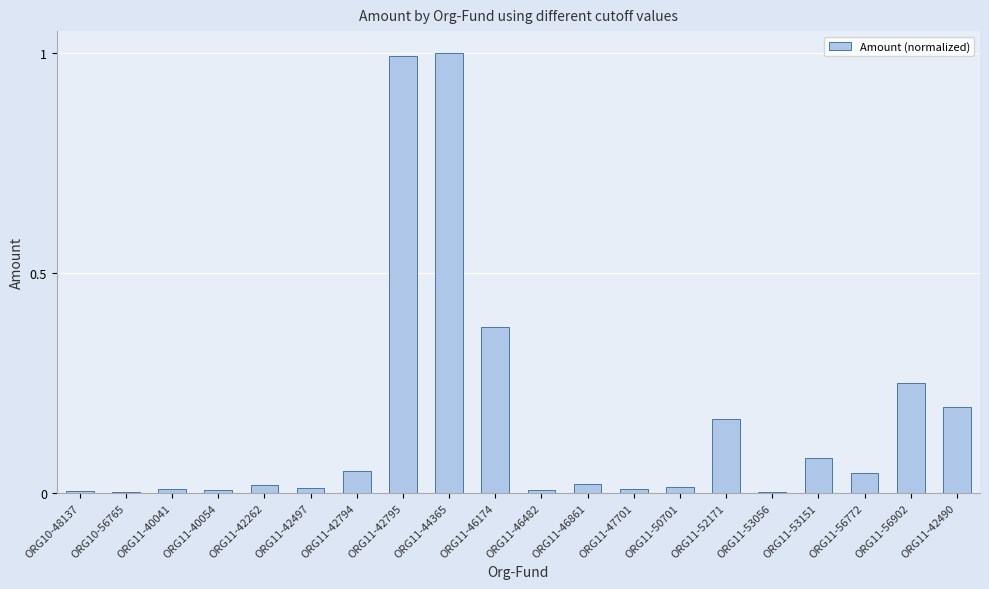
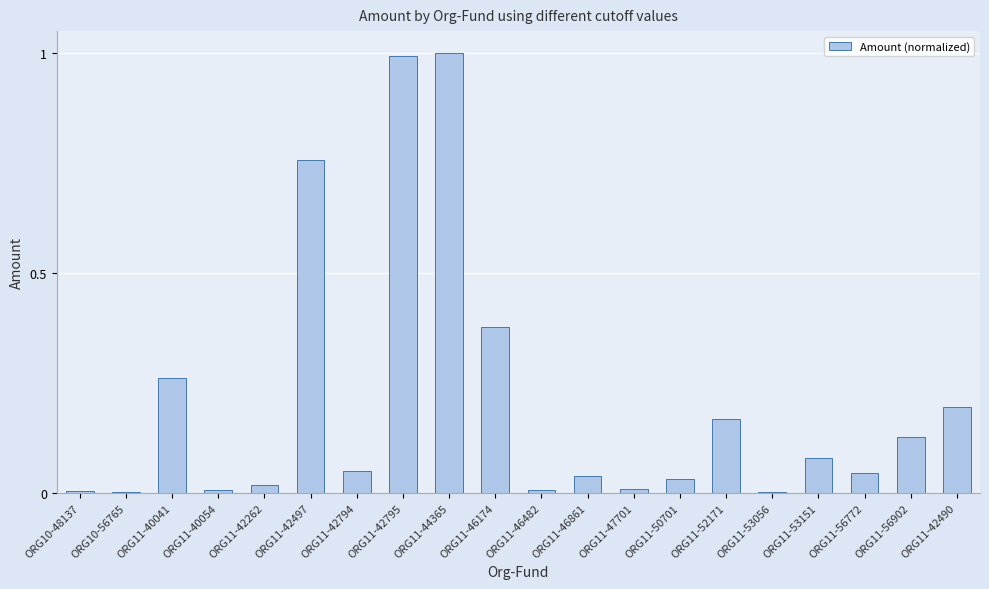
  {
-   "ORG11-40041": 0.01,
+   "ORG11-40041": 0.26,
    "ORG11-40054": 0.01,
    "ORG11-42262": 0.02,
-   "ORG11-42497": 0.01,
+   "ORG11-42497": 0.76,
    "ORG11-42794": 0.05,
    "ORG11-42795": 0.99,
    "ORG11-44365": 1.00,
    "ORG11-46174": 0.38,
    "ORG11-46482": 0.01,
-   "ORG11-46861": 0.02,
+   "ORG11-46861": 0.04,
    "ORG11-47701": 0.01,
-   "ORG11-50701": 0.01,
+   "ORG11-50701": 0.03,
    "ORG11-52171": 0.17,
    "ORG11-53151": 0.08,
    "ORG11-56772": 0.05,
-   "ORG11-56902": 0.25,
+   "ORG11-56902": 0.13,
    "ORG11-42490": 0.20
  }
